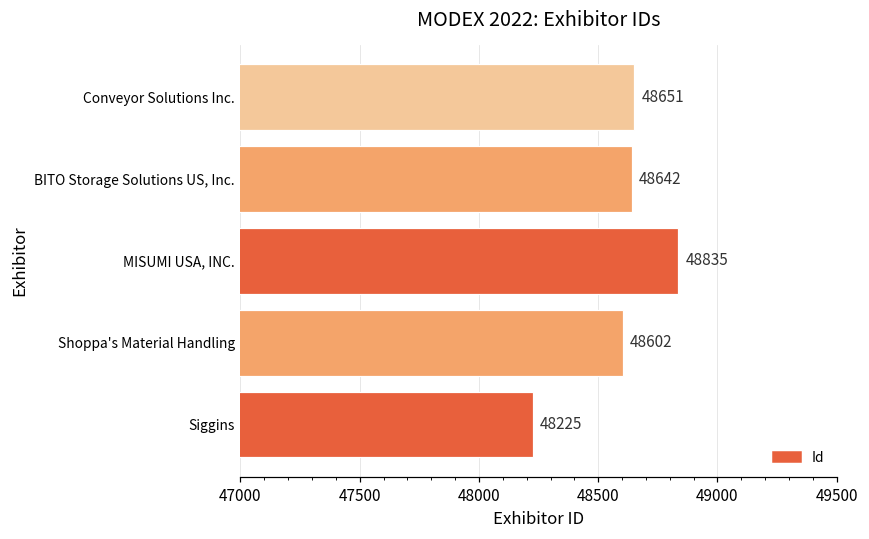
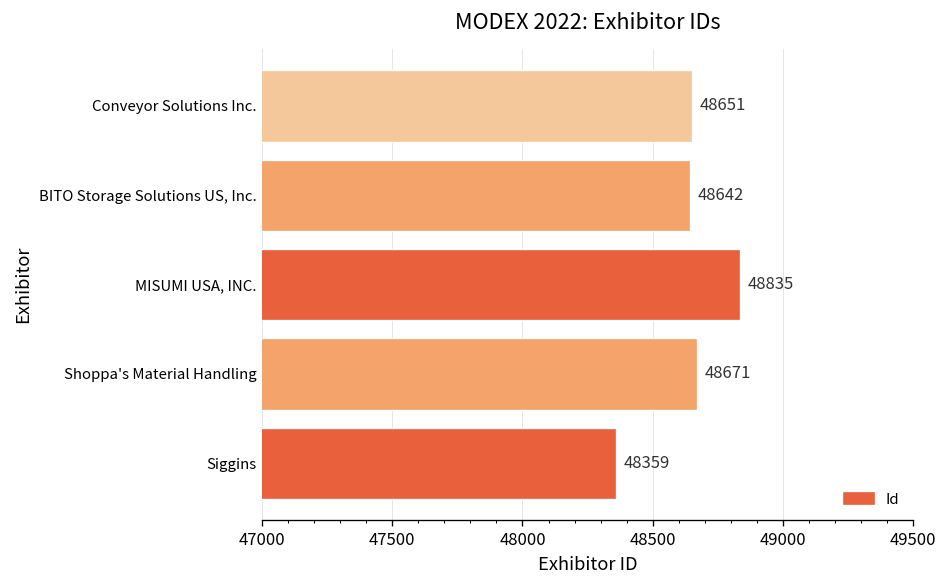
  {
    "Conveyor Solutions Inc.": 48651,
    "BITO Storage Solutions US, Inc.": 48642,
    "MISUMI USA, INC.": 48835,
-   "Shoppa's Material Handling": 48602,
-   "Siggins": 48225
+   "Shoppa's Material Handling": 48671,
+   "Siggins": 48359
  }
